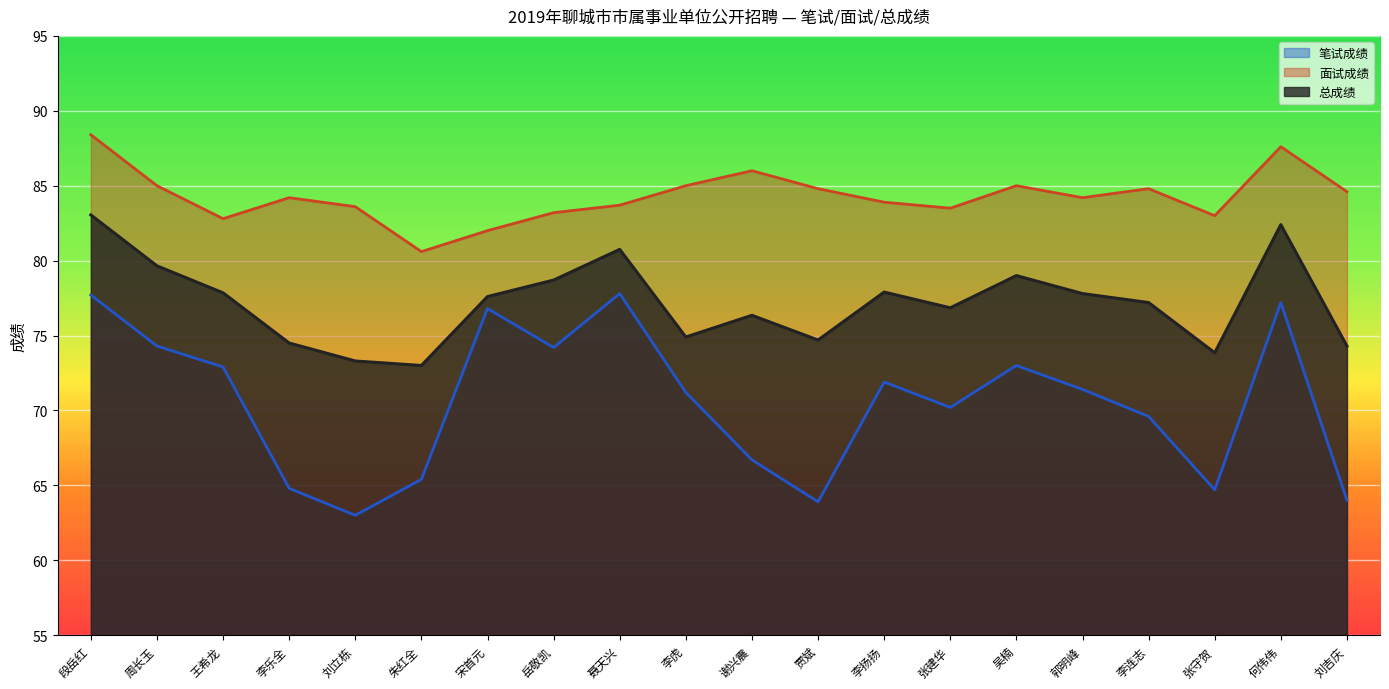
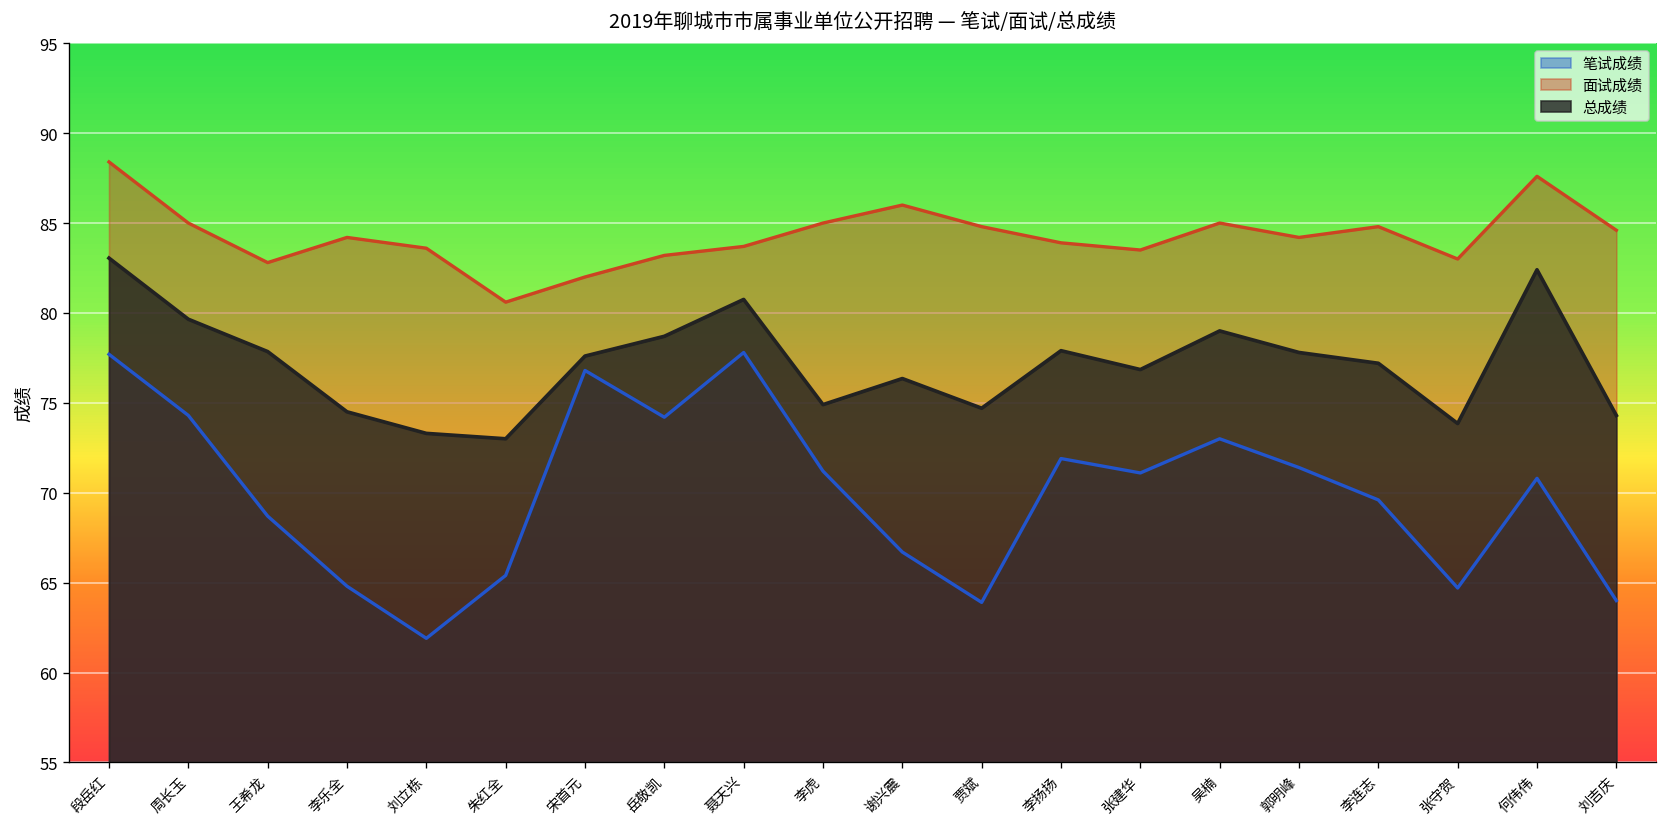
  {
    "笔试成绩": {
      "段岳红": 77.7,
      "周长玉": 74.3,
-     "王希龙": 72.9,
+     "王希龙": 68.7,
      "李乐全": 64.8,
-     "刘立栋": 63.0,
+     "刘立栋": 61.9,
      "朱红全": 65.4,
      "宋首元": 76.8,
      "岳敬凯": 74.2,
      "聂天兴": 77.8,
      "李虎": 71.2,
      "谢兴震": 66.7,
      "贾斌": 63.9,
      "李扬扬": 71.9,
-     "张建华": 70.2,
+     "张建华": 71.1,
      "吴楠": 73.0,
      "郭明峰": 71.4,
      "李连志": 69.6,
      "张守贺": 64.7,
-     "何伟伟": 77.2,
+     "何伟伟": 70.8,
      "刘吉庆": 64.0
    },
    "总成绩": {
      "段岳红": 83.1,
      "周长玉": 79.7,
      "王希龙": 77.9,
      "李乐全": 74.5,
      "刘立栋": 73.3,
      "朱红全": 73.0,
      "宋首元": 77.6,
      "岳敬凯": 78.7,
      "聂天兴": 80.8,
      "李虎": 74.9,
      "谢兴震": 76.4,
      "贾斌": 74.7,
      "李扬扬": 77.9,
      "张建华": 76.9,
      "吴楠": 79.0,
      "郭明峰": 77.8,
      "李连志": 77.2,
      "张守贺": 73.9,
      "何伟伟": 82.4,
      "刘吉庆": 74.3
    }
  }
